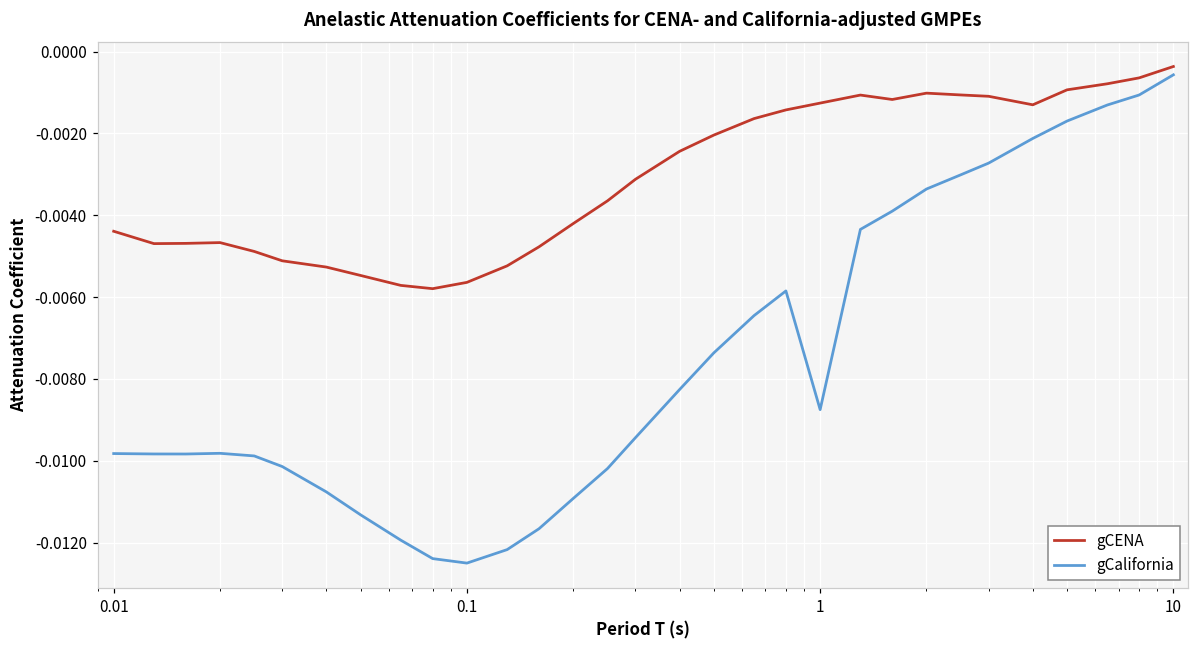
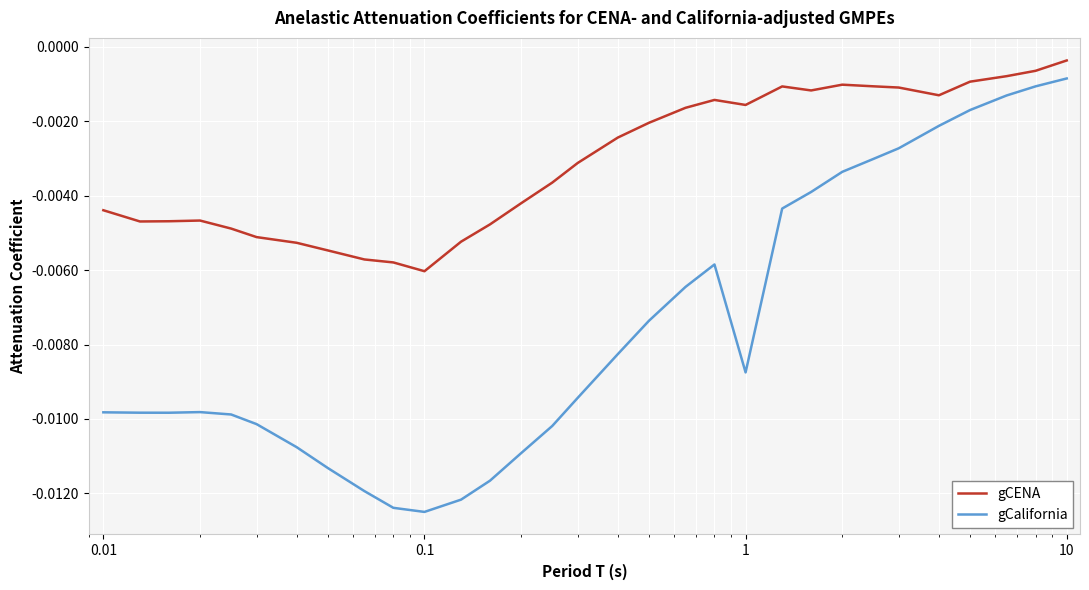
  {
    "gCENA": {
      "0.01": -0.0044,
-     "0.1": -0.0056,
-     "1": -0.0013,
+     "0.1": -0.0060,
+     "1": -0.0016,
      "10": -0.0004
    },
    "gCalifornia": {
      "0.01": -0.0098,
      "0.1": -0.0125,
      "1": -0.0088,
-     "10": -0.0006
+     "10": -0.0008
    }
  }
